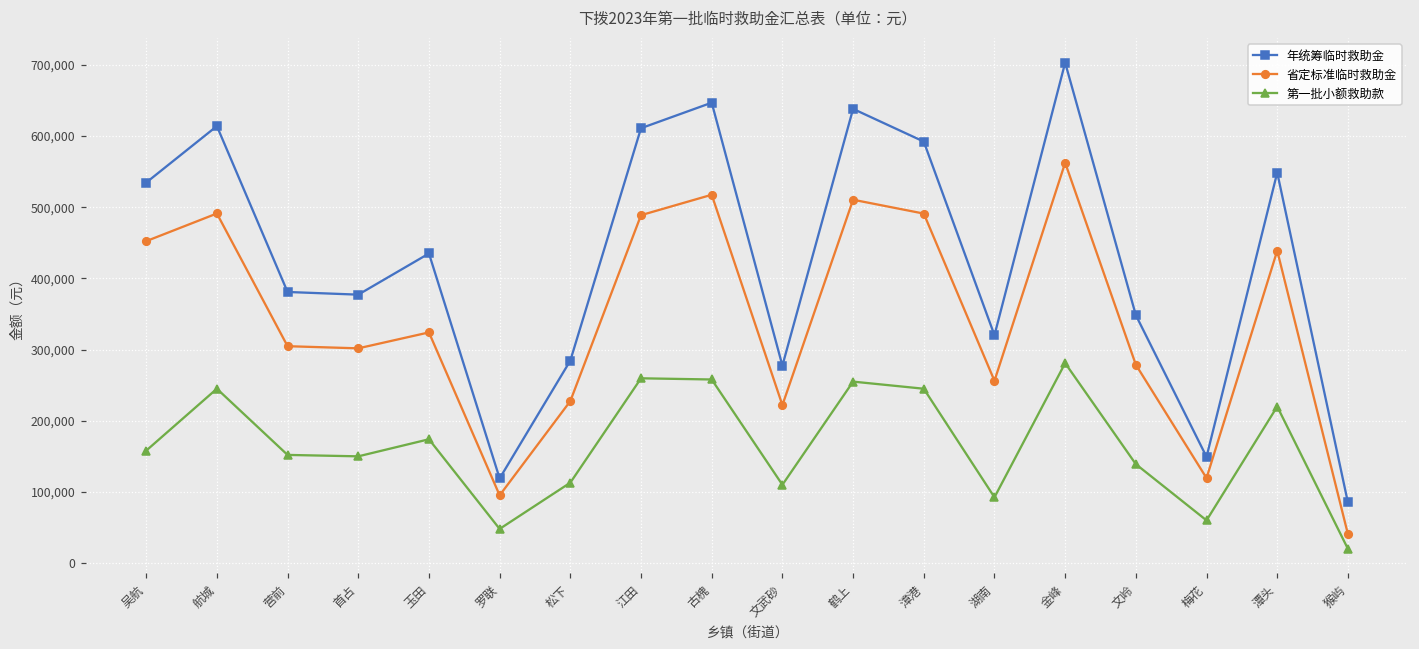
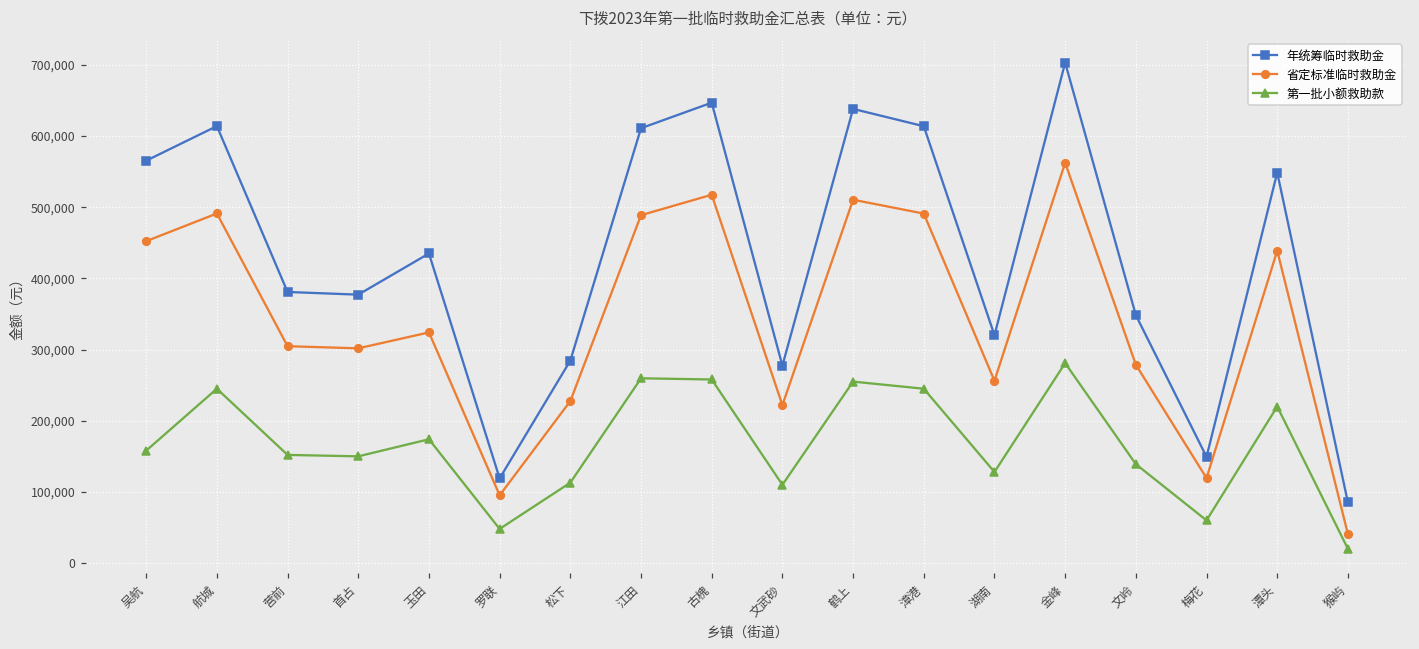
  {
    "年统筹临时救助金": {
-     "吴航": "530,000",
+     "吴航": "570,000",
      "航城": "610,000",
      "营前": "380,000",
      "首占": "380,000",
      "玉田": "440,000",
      "罗联": "120,000",
      "松下": "280,000",
      "江田": "610,000",
      "古槐": "650,000",
      "文武砂": "280,000",
      "鹤上": "640,000",
-     "漳港": "590,000",
+     "漳港": "610,000",
      "湖南": "320,000",
      "金峰": "700,000",
      "文岭": "350,000",
      "梅花": "150,000",
      "潭头": "550,000",
      "猴屿": "90,000"
    },
    "省定标准临时救助金": {
      "吴航": "450,000",
      "航城": "490,000",
      "营前": "300,000",
      "首占": "300,000",
      "玉田": "320,000",
      "罗联": "100,000",
      "松下": "230,000",
      "江田": "490,000",
      "古槐": "520,000",
      "文武砂": "220,000",
      "鹤上": "510,000",
      "漳港": "490,000",
      "湖南": "260,000",
      "金峰": "560,000",
      "文岭": "280,000",
      "梅花": "120,000",
      "潭头": "440,000",
      "猴屿": "40,000"
    },
    "第一批小额救助款": {
      "吴航": "160,000",
      "航城": "250,000",
      "营前": "150,000",
      "首占": "150,000",
      "玉田": "170,000",
      "罗联": "50,000",
      "松下": "110,000",
      "江田": "260,000",
      "古槐": "260,000",
      "文武砂": "110,000",
      "鹤上": "260,000",
      "漳港": "250,000",
-     "湖南": "90,000",
+     "湖南": "130,000",
      "金峰": "280,000",
      "文岭": "140,000",
      "梅花": "60,000",
      "潭头": "220,000",
      "猴屿": "20,000"
    }
  }
